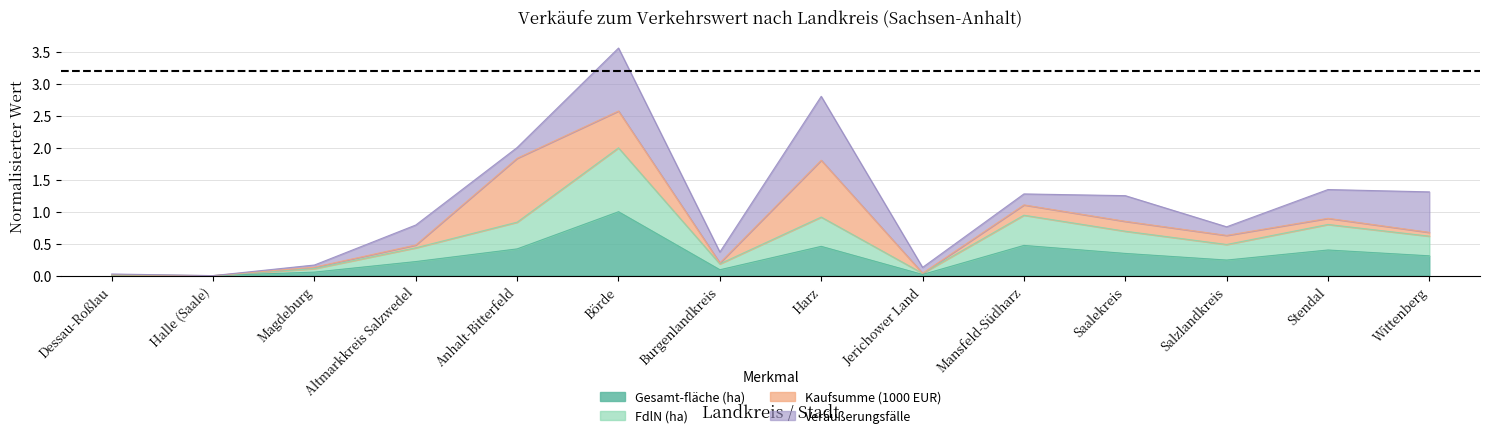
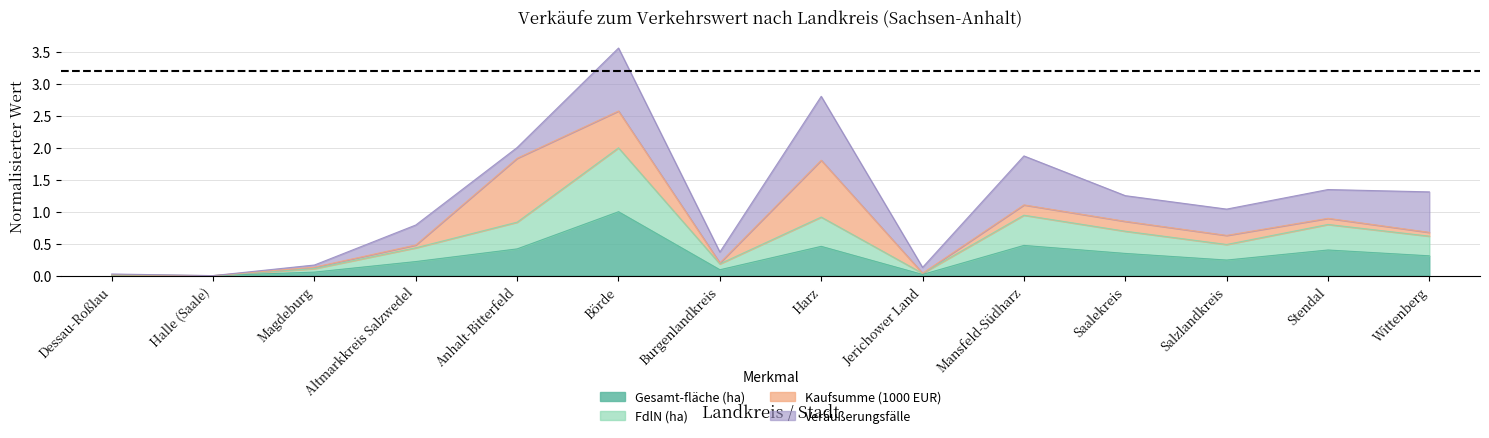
  {
    "Kaufsumme (1000 EUR)": {
      "Altmarkkreis Salzwedel": 0.0,
      "Anhalt-Bitterfeld": 1.0,
      "Börde": 0.6,
      "Harz": 0.9,
      "Mansfeld-Südharz": 0.2,
      "Saalekreis": 0.2,
      "Salzlandkreis": 0.1,
      "Stendal": 0.1,
      "Wittenberg": 0.1
    },
    "Veräußerungsfälle": {
      "Altmarkkreis Salzwedel": 0.3,
      "Anhalt-Bitterfeld": 0.2,
      "Börde": 1.0,
      "Burgenlandkreis": 0.2,
      "Harz": 1.0,
      "Jerichower Land": 0.1,
-     "Mansfeld-Südharz": 0.2,
+     "Mansfeld-Südharz": 0.8,
      "Saalekreis": 0.4,
-     "Salzlandkreis": 0.1,
+     "Salzlandkreis": 0.4,
      "Stendal": 0.5,
      "Wittenberg": 0.6
    }
  }
